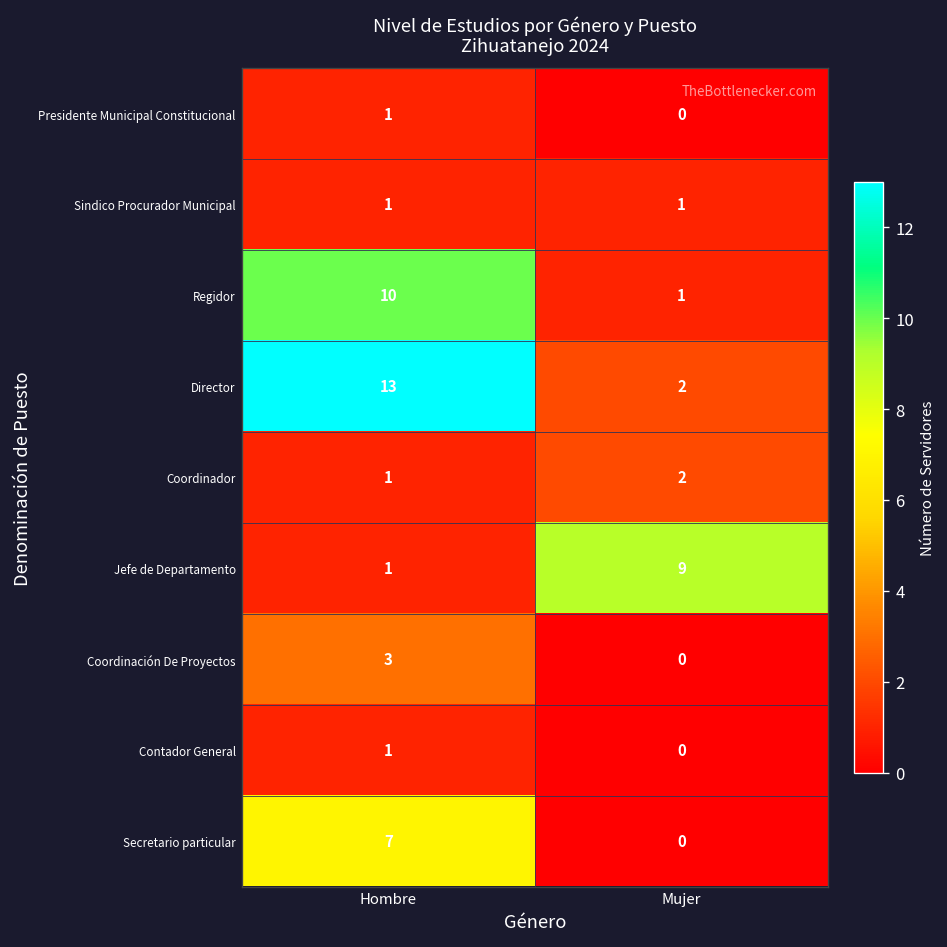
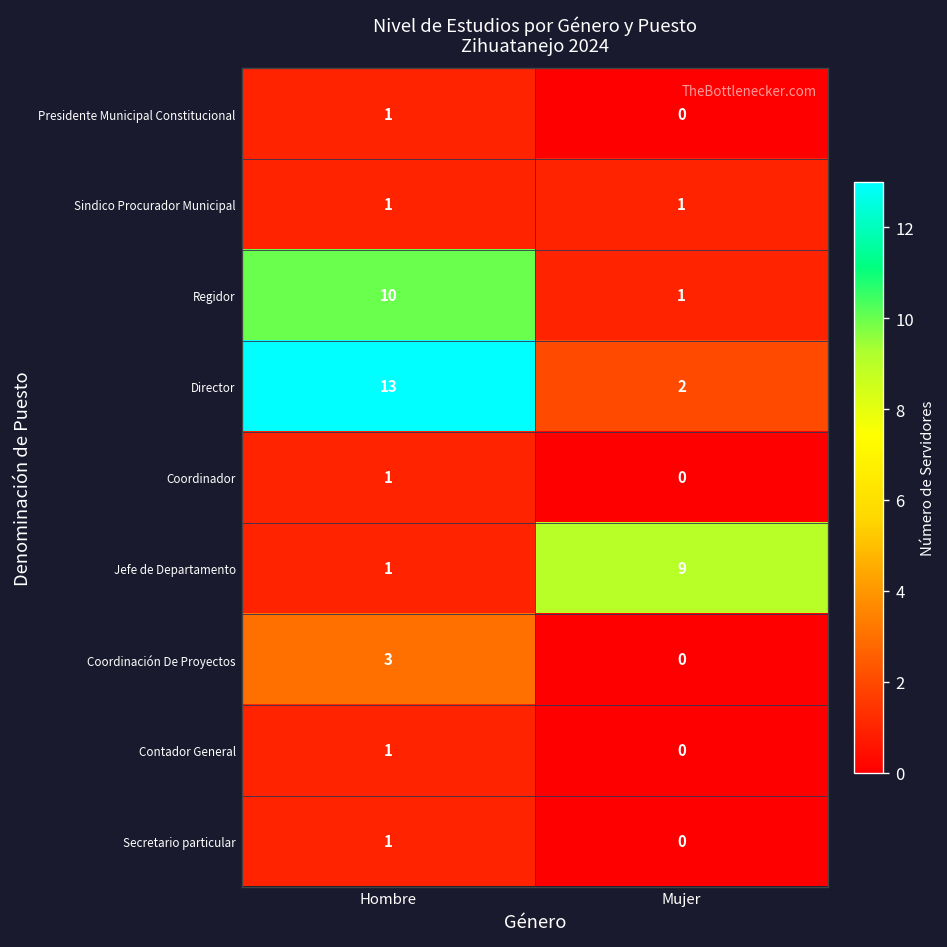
  {
    "Presidente Municipal Constitucional": {
      "Hombre": 1
    },
    "Sindico Procurador Municipal": {
      "Hombre": 1,
      "Mujer": 1
    },
    "Regidor": {
      "Hombre": 10,
      "Mujer": 1
    },
    "Director": {
      "Hombre": 13,
      "Mujer": 2
    },
    "Coordinador": {
      "Hombre": 1,
-     "Mujer": 2
+     "Mujer": 0
    },
    "Jefe de Departamento": {
      "Hombre": 1,
      "Mujer": 9
    },
    "Coordinación De Proyectos": {
      "Hombre": 3,
      "Mujer": 0
    },
    "Contador General": {
      "Hombre": 1,
      "Mujer": 0
    },
    "Secretario particular": {
-     "Hombre": 7,
+     "Hombre": 1,
      "Mujer": 0
    }
  }
